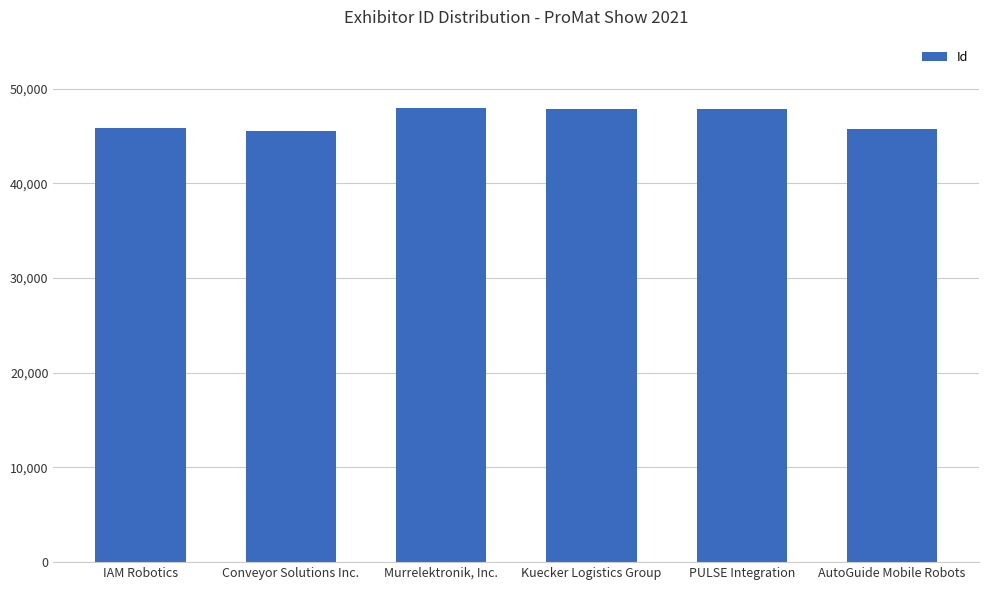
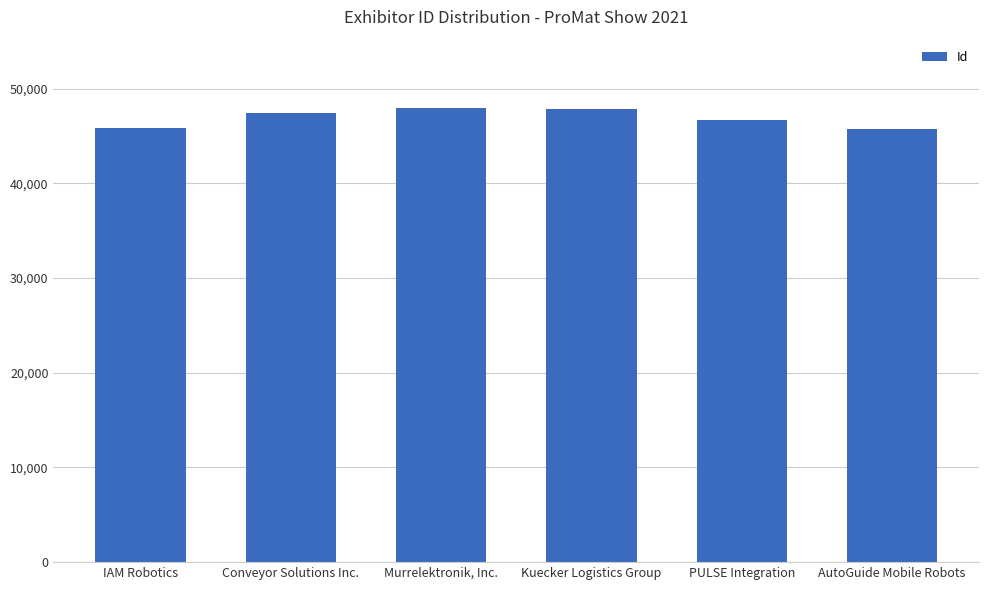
  {
    "IAM Robotics": "46,000",
-   "Conveyor Solutions Inc.": "45,000",
+   "Conveyor Solutions Inc.": "47,000",
    "Murrelektronik, Inc.": "48,000",
    "Kuecker Logistics Group": "48,000",
-   "PULSE Integration": "48,000",
+   "PULSE Integration": "47,000",
    "AutoGuide Mobile Robots": "46,000"
  }
